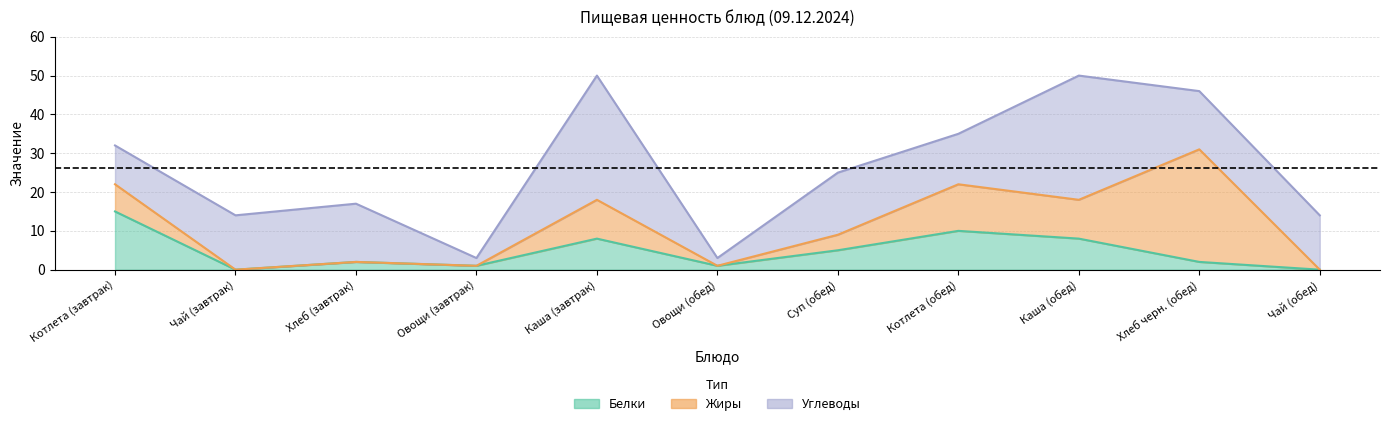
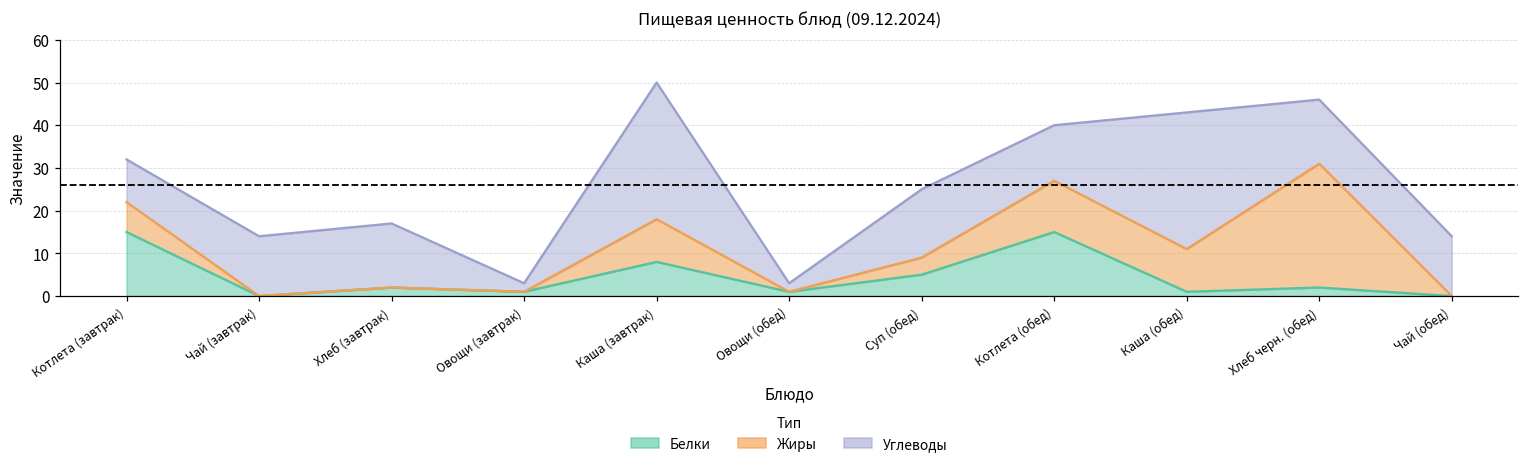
  {
    "Белки": {
      "Котлета (завтрак)": 15,
      "Каша (завтрак)": 8,
      "Суп (обед)": 5,
-     "Котлета (обед)": 10,
-     "Каша (обед)": 8,
+     "Котлета (обед)": 15,
+     "Каша (обед)": 1,
      "Хлеб черн. (обед)": 2
    },
    "Жиры": {
      "Котлета (завтрак)": 7,
      "Каша (завтрак)": 10,
      "Суп (обед)": 4,
      "Котлета (обед)": 12,
      "Каша (обед)": 10,
      "Хлеб черн. (обед)": 29
    },
    "Углеводы": {
      "Котлета (завтрак)": 10,
      "Чай (завтрак)": 14,
      "Хлеб (завтрак)": 15,
      "Овощи (завтрак)": 2,
      "Каша (завтрак)": 32,
      "Овощи (обед)": 2,
      "Суп (обед)": 16,
      "Котлета (обед)": 13,
      "Каша (обед)": 32,
      "Хлеб черн. (обед)": 15,
      "Чай (обед)": 14
    }
  }
